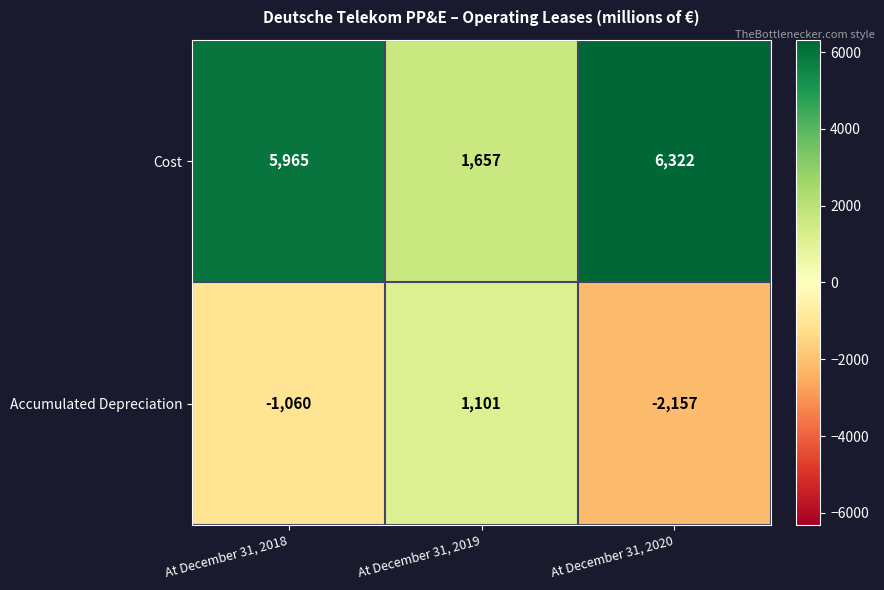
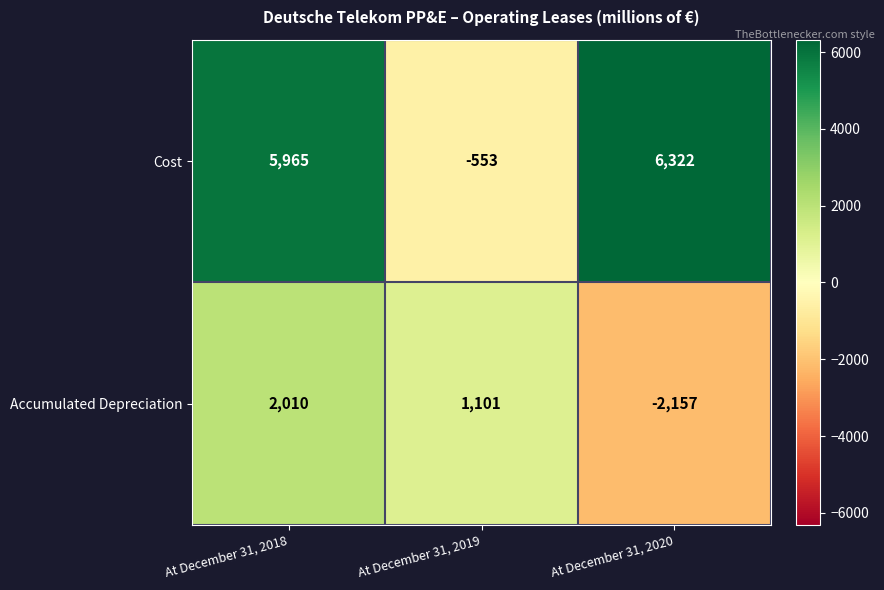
  {
    "Cost": {
      "At December 31, 2018": "5,965",
-     "At December 31, 2019": "1,657",
+     "At December 31, 2019": "-553",
      "At December 31, 2020": "6,322"
    },
    "Accumulated Depreciation": {
-     "At December 31, 2018": "-1,060",
+     "At December 31, 2018": "2,010",
      "At December 31, 2019": "1,101",
      "At December 31, 2020": "-2,157"
    }
  }
